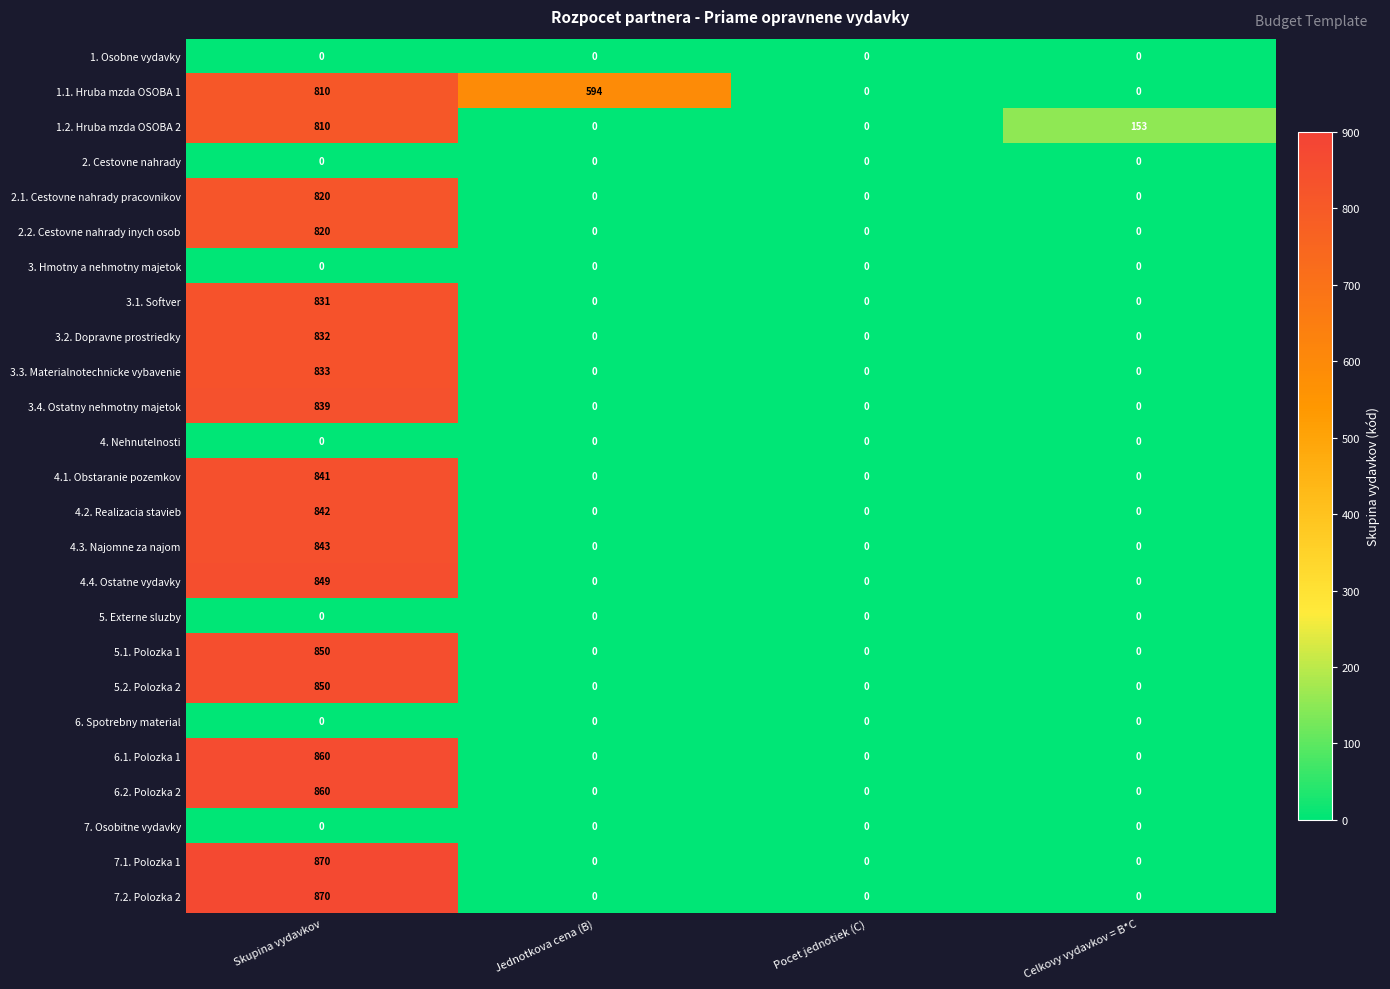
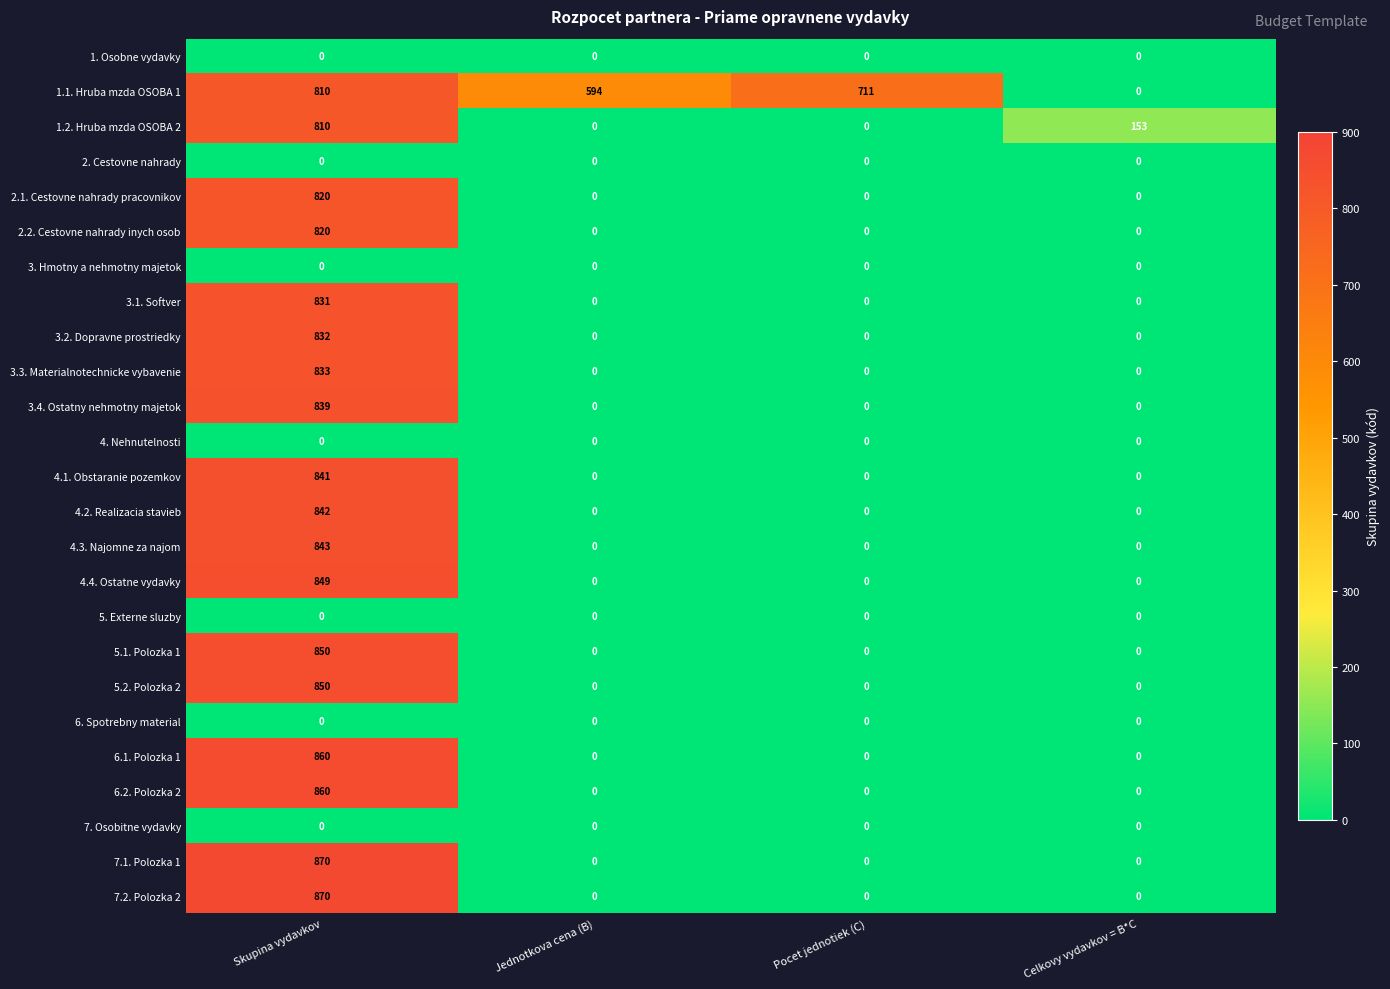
  {
    "1. Osobne vydavky": {
      "Skupina vydavkov": 0,
      "Jednotkova cena (B)": 0,
      "Pocet jednotiek (C)": 0,
      "Celkovy vydavkov = B*C": 0
    },
    "1.1. Hruba mzda OSOBA 1": {
      "Skupina vydavkov": 810,
      "Jednotkova cena (B)": 594,
-     "Pocet jednotiek (C)": 0,
+     "Pocet jednotiek (C)": 711,
      "Celkovy vydavkov = B*C": 0
    },
    "1.2. Hruba mzda OSOBA 2": {
      "Skupina vydavkov": 810,
      "Jednotkova cena (B)": 0,
      "Pocet jednotiek (C)": 0,
      "Celkovy vydavkov = B*C": 153
    },
    "2. Cestovne nahrady": {
      "Skupina vydavkov": 0,
      "Jednotkova cena (B)": 0,
      "Pocet jednotiek (C)": 0,
      "Celkovy vydavkov = B*C": 0
    },
    "2.1. Cestovne nahrady pracovnikov": {
      "Skupina vydavkov": 820,
      "Jednotkova cena (B)": 0,
      "Pocet jednotiek (C)": 0,
      "Celkovy vydavkov = B*C": 0
    },
    "2.2. Cestovne nahrady inych osob": {
      "Skupina vydavkov": 820,
      "Jednotkova cena (B)": 0,
      "Pocet jednotiek (C)": 0,
      "Celkovy vydavkov = B*C": 0
    },
    "3. Hmotny a nehmotny majetok": {
      "Skupina vydavkov": 0,
      "Jednotkova cena (B)": 0,
      "Pocet jednotiek (C)": 0,
      "Celkovy vydavkov = B*C": 0
    },
    "3.1. Softver": {
      "Skupina vydavkov": 831,
      "Jednotkova cena (B)": 0,
      "Pocet jednotiek (C)": 0,
      "Celkovy vydavkov = B*C": 0
    },
    "3.2. Dopravne prostriedky": {
      "Skupina vydavkov": 832,
      "Jednotkova cena (B)": 0,
      "Pocet jednotiek (C)": 0,
      "Celkovy vydavkov = B*C": 0
    },
    "3.3. Materialnotechnicke vybavenie": {
      "Skupina vydavkov": 833,
      "Jednotkova cena (B)": 0,
      "Pocet jednotiek (C)": 0,
      "Celkovy vydavkov = B*C": 0
    },
    "3.4. Ostatny nehmotny majetok": {
      "Skupina vydavkov": 839,
      "Jednotkova cena (B)": 0,
      "Pocet jednotiek (C)": 0,
      "Celkovy vydavkov = B*C": 0
    },
    "4. Nehnutelnosti": {
      "Skupina vydavkov": 0,
      "Jednotkova cena (B)": 0,
      "Pocet jednotiek (C)": 0,
      "Celkovy vydavkov = B*C": 0
    },
    "4.1. Obstaranie pozemkov": {
      "Skupina vydavkov": 841,
      "Jednotkova cena (B)": 0,
      "Pocet jednotiek (C)": 0,
      "Celkovy vydavkov = B*C": 0
    },
    "4.2. Realizacia stavieb": {
      "Skupina vydavkov": 842,
      "Jednotkova cena (B)": 0,
      "Pocet jednotiek (C)": 0,
      "Celkovy vydavkov = B*C": 0
    },
    "4.3. Najomne za najom": {
      "Skupina vydavkov": 843,
      "Jednotkova cena (B)": 0,
      "Pocet jednotiek (C)": 0,
      "Celkovy vydavkov = B*C": 0
    },
    "4.4. Ostatne vydavky": {
      "Skupina vydavkov": 849,
      "Jednotkova cena (B)": 0,
      "Pocet jednotiek (C)": 0,
      "Celkovy vydavkov = B*C": 0
    },
    "5. Externe sluzby": {
      "Skupina vydavkov": 0,
      "Jednotkova cena (B)": 0,
      "Pocet jednotiek (C)": 0,
      "Celkovy vydavkov = B*C": 0
    },
    "5.1. Polozka 1": {
      "Skupina vydavkov": 850,
      "Jednotkova cena (B)": 0,
      "Pocet jednotiek (C)": 0,
      "Celkovy vydavkov = B*C": 0
    },
    "5.2. Polozka 2": {
      "Skupina vydavkov": 850,
      "Jednotkova cena (B)": 0,
      "Pocet jednotiek (C)": 0,
      "Celkovy vydavkov = B*C": 0
    },
    "6. Spotrebny material": {
      "Skupina vydavkov": 0,
      "Jednotkova cena (B)": 0,
      "Pocet jednotiek (C)": 0,
      "Celkovy vydavkov = B*C": 0
    },
    "6.1. Polozka 1": {
      "Skupina vydavkov": 860,
      "Jednotkova cena (B)": 0,
      "Pocet jednotiek (C)": 0,
      "Celkovy vydavkov = B*C": 0
    },
    "6.2. Polozka 2": {
      "Skupina vydavkov": 860,
      "Jednotkova cena (B)": 0,
      "Pocet jednotiek (C)": 0,
      "Celkovy vydavkov = B*C": 0
    },
    "7. Osobitne vydavky": {
      "Skupina vydavkov": 0,
      "Jednotkova cena (B)": 0,
      "Pocet jednotiek (C)": 0,
      "Celkovy vydavkov = B*C": 0
    },
    "7.1. Polozka 1": {
      "Skupina vydavkov": 870,
      "Jednotkova cena (B)": 0,
      "Pocet jednotiek (C)": 0,
      "Celkovy vydavkov = B*C": 0
    },
    "7.2. Polozka 2": {
      "Skupina vydavkov": 870,
      "Jednotkova cena (B)": 0,
      "Pocet jednotiek (C)": 0,
      "Celkovy vydavkov = B*C": 0
    }
  }
